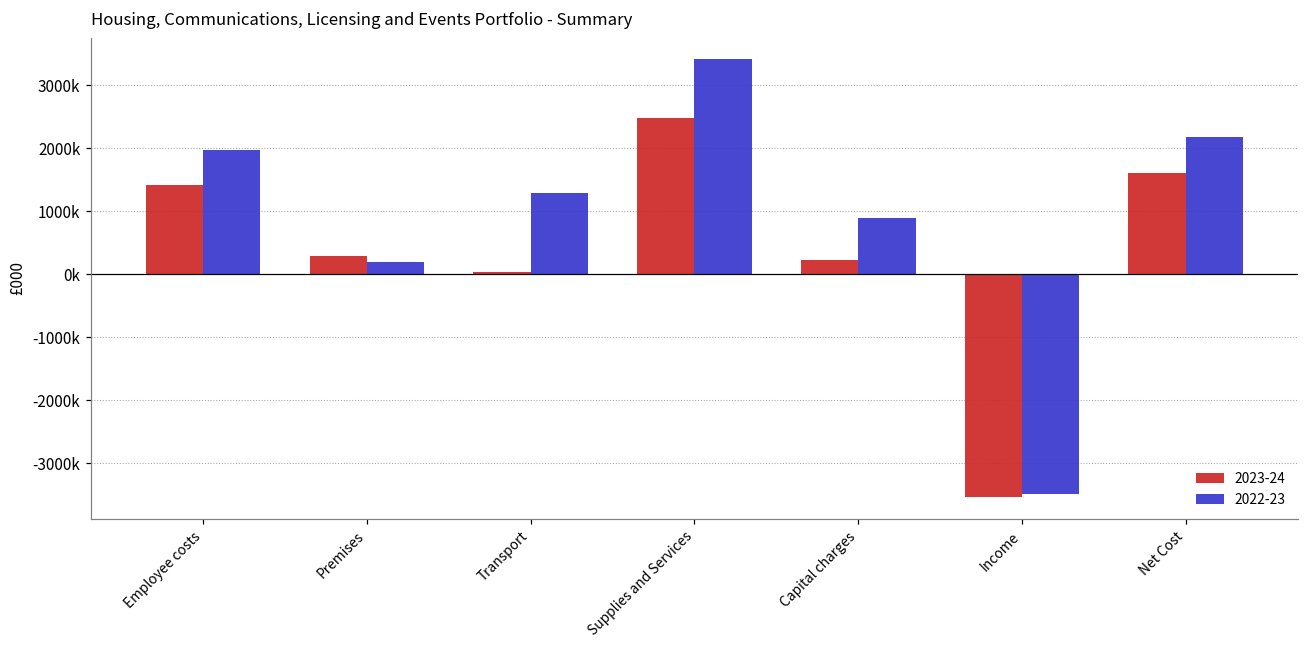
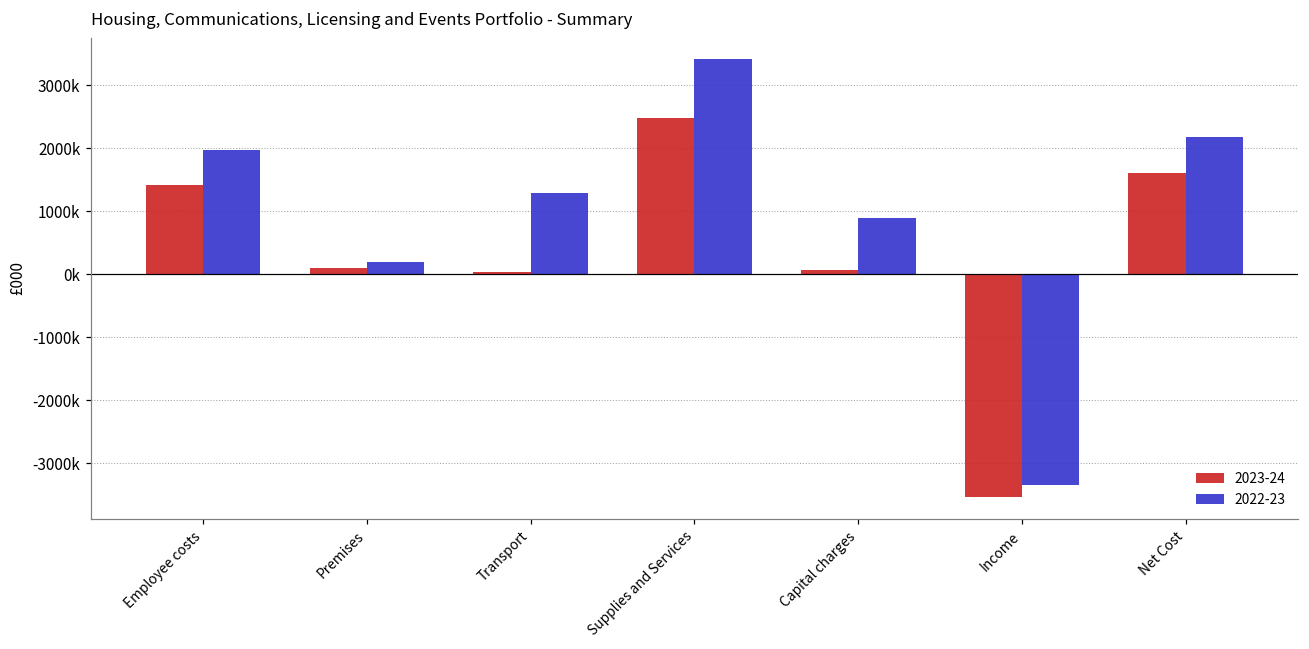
  {
    "2023-24": {
      "Employee costs": 1400000,
-     "Premises": 300000,
+     "Premises": 100000,
      "Supplies and Services": 2500000,
-     "Capital charges": 200000,
+     "Capital charges": 100000,
      "Income": -3500000,
      "Net Cost": 1600000
    },
    "2022-23": {
      "Employee costs": 2000000,
      "Premises": 200000,
      "Transport": 1300000,
      "Supplies and Services": 3400000,
      "Capital charges": 900000,
-     "Income": -3500000,
+     "Income": -3300000,
      "Net Cost": 2200000
    }
  }
